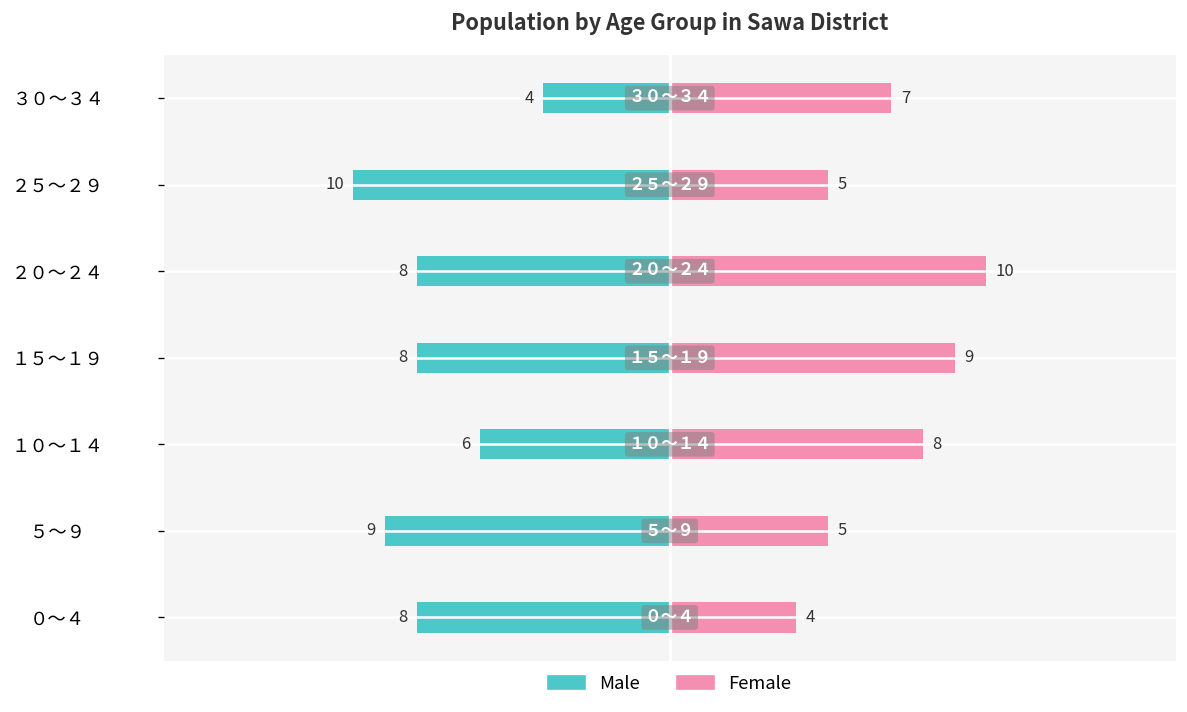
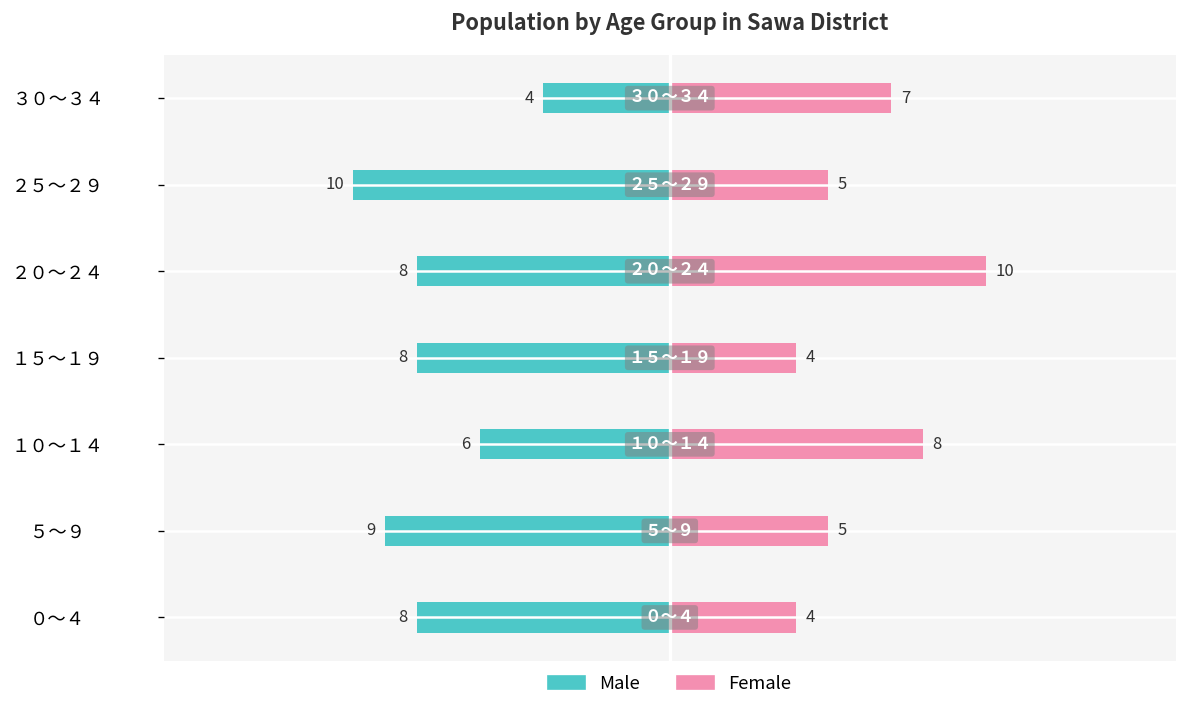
  {
    "Female": {
      "３０～３４": 7,
      "２５～２９": 5,
      "２０～２４": 10,
-     "１５～１９": 9,
+     "１５～１９": 4,
      "１０～１４": 8,
      "５～９": 5,
      "０～４": 4
    }
  }
